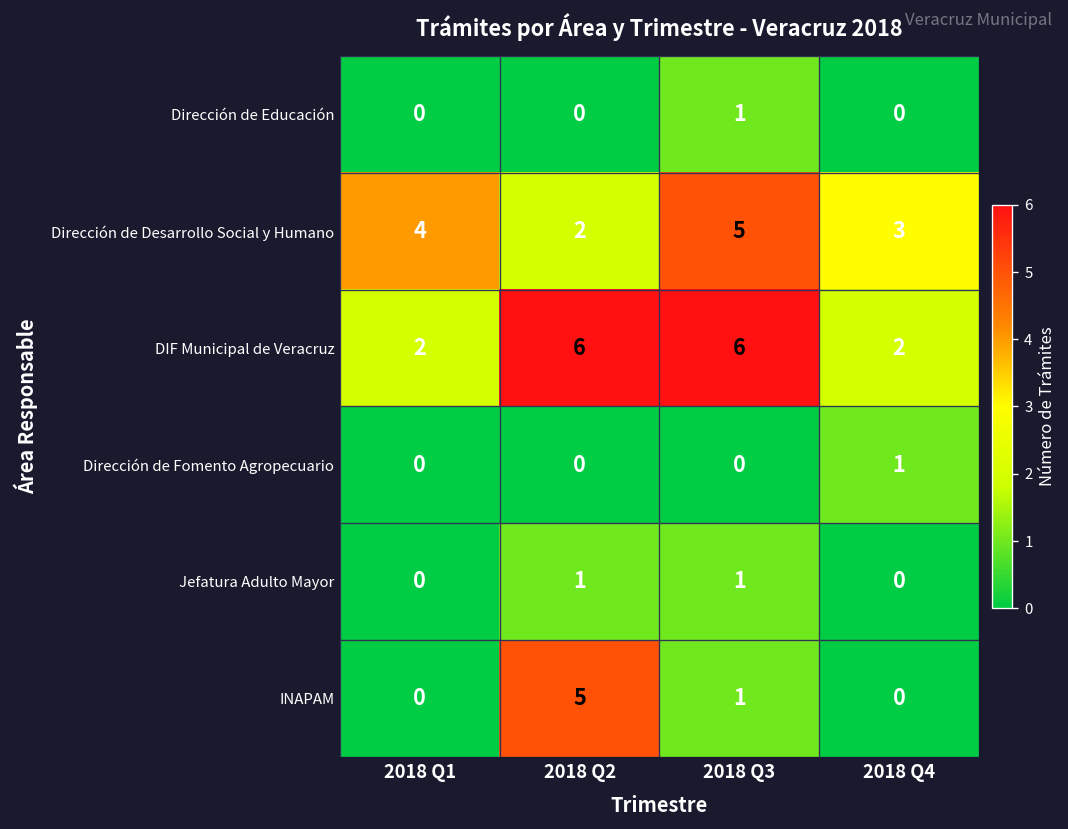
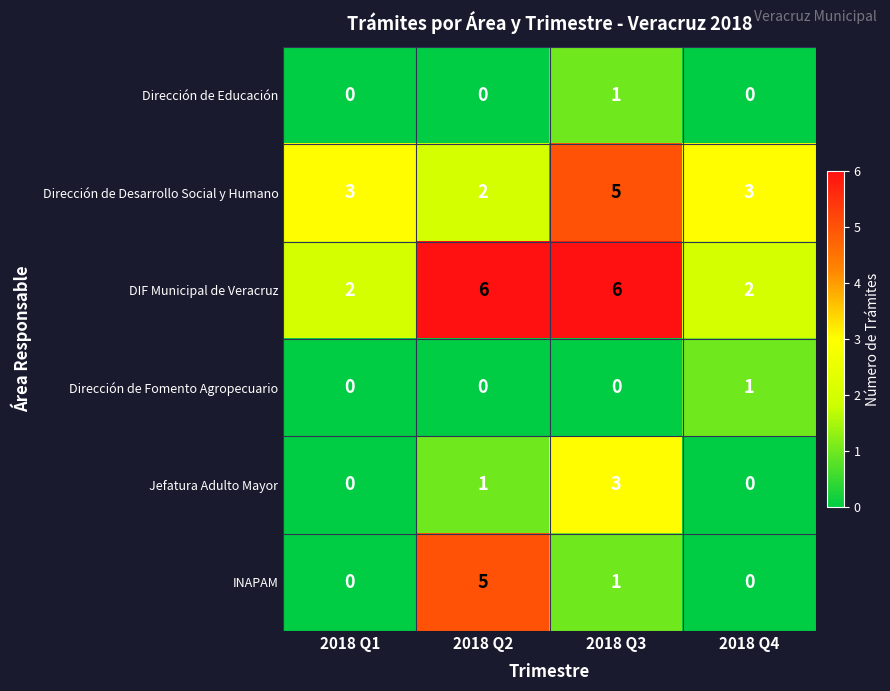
  {
    "Dirección de Educación": {
      "2018 Q1": 0,
      "2018 Q2": 0,
      "2018 Q3": 1,
      "2018 Q4": 0
    },
    "Dirección de Desarrollo Social y Humano": {
-     "2018 Q1": 4,
+     "2018 Q1": 3,
      "2018 Q2": 2,
      "2018 Q3": 5,
      "2018 Q4": 3
    },
    "DIF Municipal de Veracruz": {
      "2018 Q1": 2,
      "2018 Q2": 6,
      "2018 Q3": 6,
      "2018 Q4": 2
    },
    "Dirección de Fomento Agropecuario": {
      "2018 Q1": 0,
      "2018 Q2": 0,
      "2018 Q3": 0,
      "2018 Q4": 1
    },
    "Jefatura Adulto Mayor": {
      "2018 Q1": 0,
      "2018 Q2": 1,
-     "2018 Q3": 1,
+     "2018 Q3": 3,
      "2018 Q4": 0
    },
    "INAPAM": {
      "2018 Q1": 0,
      "2018 Q2": 5,
      "2018 Q3": 1,
      "2018 Q4": 0
    }
  }
